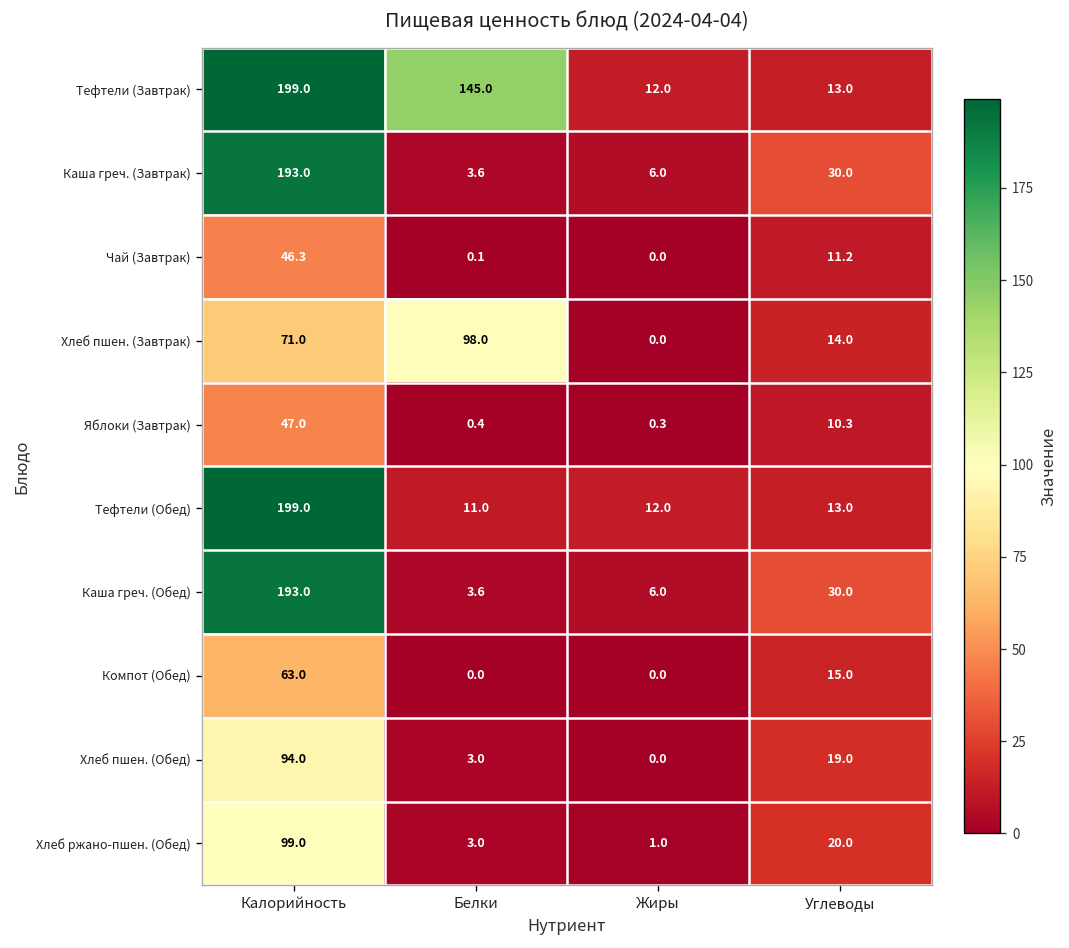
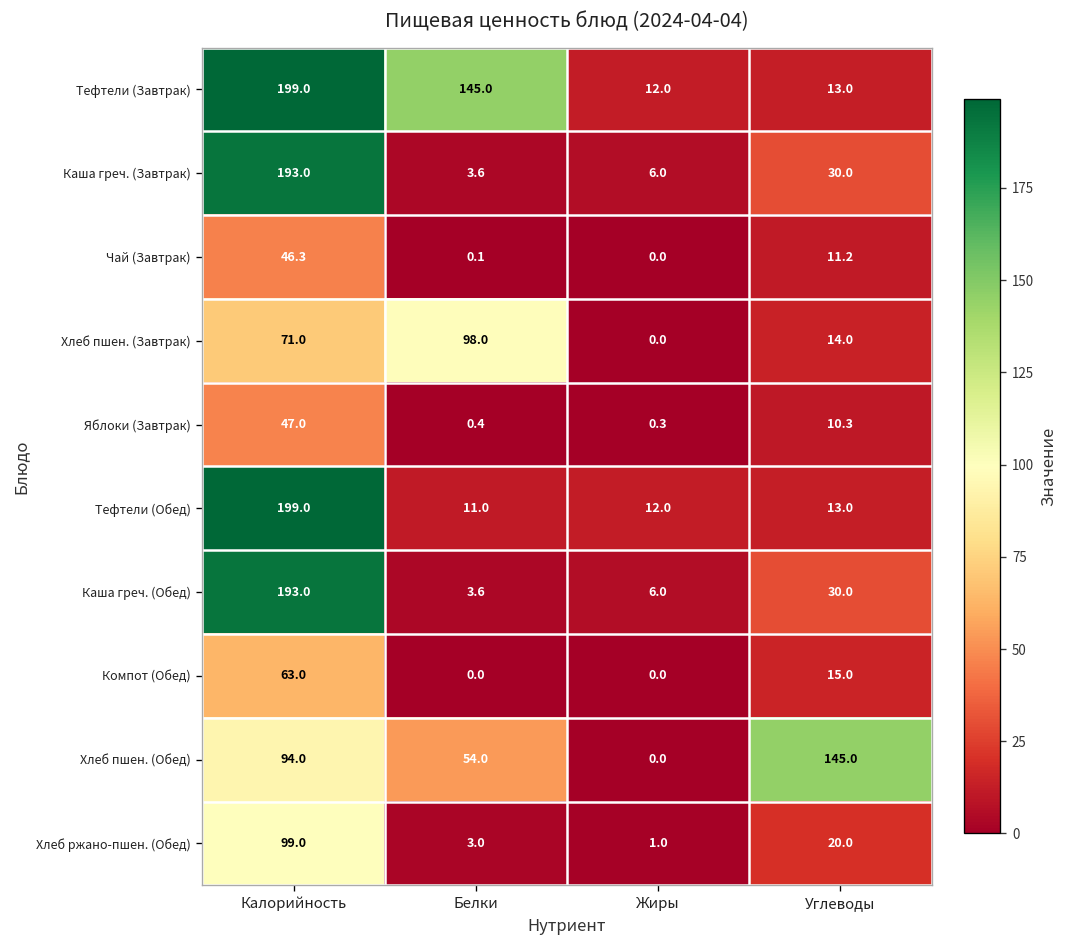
  {
    "Тефтели (Завтрак)": {
      "Калорийность": 199.0,
      "Белки": 145.0,
      "Жиры": 12.0,
      "Углеводы": 13.0
    },
    "Каша греч. (Завтрак)": {
      "Калорийность": 193.0,
      "Белки": 3.6,
      "Жиры": 6.0,
      "Углеводы": 30.0
    },
    "Чай (Завтрак)": {
      "Калорийность": 46.3,
      "Белки": 0.1,
      "Жиры": 0.0,
      "Углеводы": 11.2
    },
    "Хлеб пшен. (Завтрак)": {
      "Калорийность": 71.0,
      "Белки": 98.0,
      "Жиры": 0.0,
      "Углеводы": 14.0
    },
    "Яблоки (Завтрак)": {
      "Калорийность": 47.0,
      "Белки": 0.4,
      "Жиры": 0.3,
      "Углеводы": 10.3
    },
    "Тефтели (Обед)": {
      "Калорийность": 199.0,
      "Белки": 11.0,
      "Жиры": 12.0,
      "Углеводы": 13.0
    },
    "Каша греч. (Обед)": {
      "Калорийность": 193.0,
      "Белки": 3.6,
      "Жиры": 6.0,
      "Углеводы": 30.0
    },
    "Компот (Обед)": {
      "Калорийность": 63.0,
      "Белки": 0.0,
      "Жиры": 0.0,
      "Углеводы": 15.0
    },
    "Хлеб пшен. (Обед)": {
      "Калорийность": 94.0,
-     "Белки": 3.0,
+     "Белки": 54.0,
      "Жиры": 0.0,
-     "Углеводы": 19.0
+     "Углеводы": 145.0
    },
    "Хлеб ржано-пшен. (Обед)": {
      "Калорийность": 99.0,
      "Белки": 3.0,
      "Жиры": 1.0,
      "Углеводы": 20.0
    }
  }
